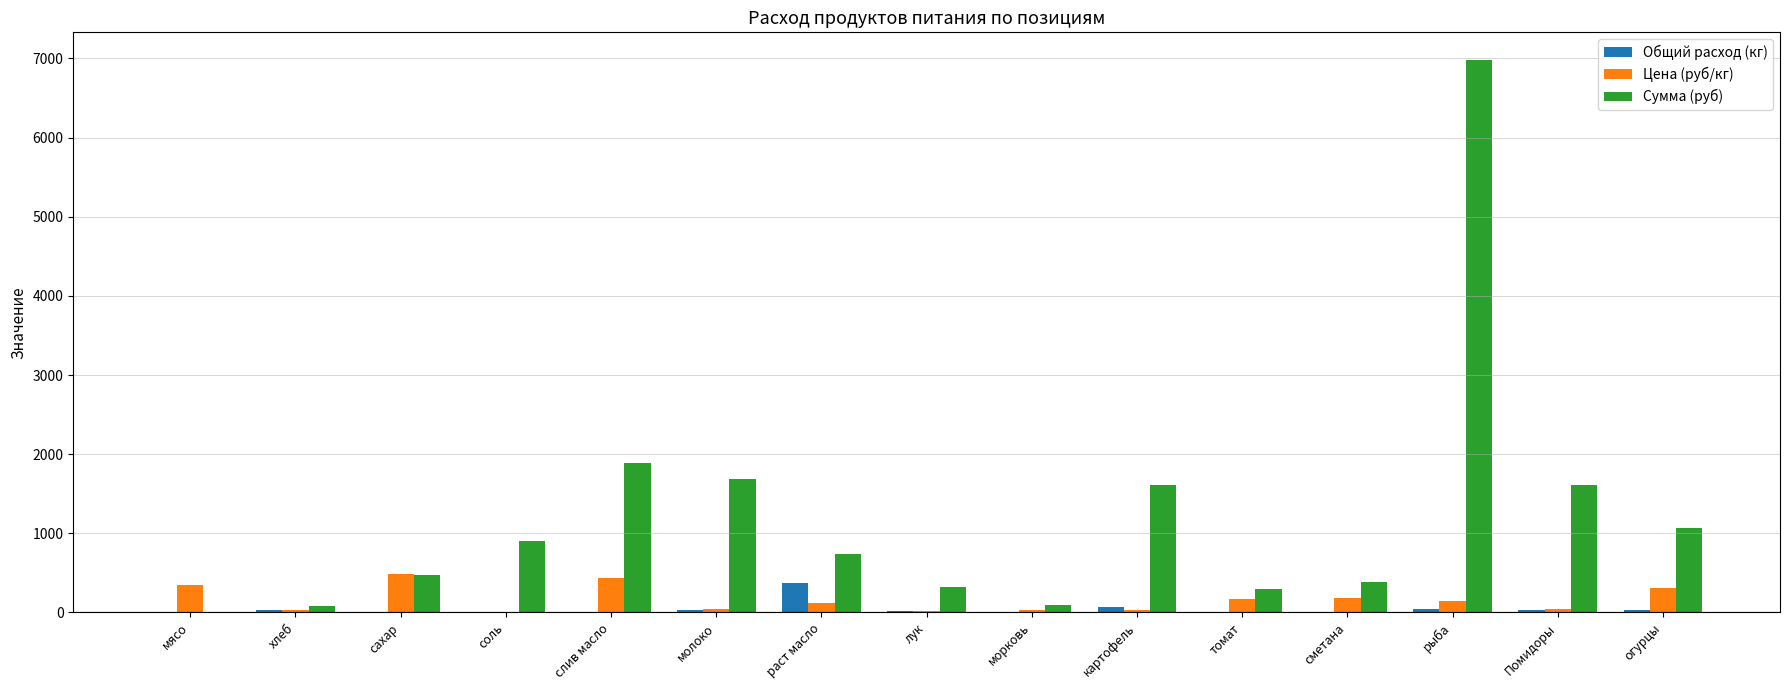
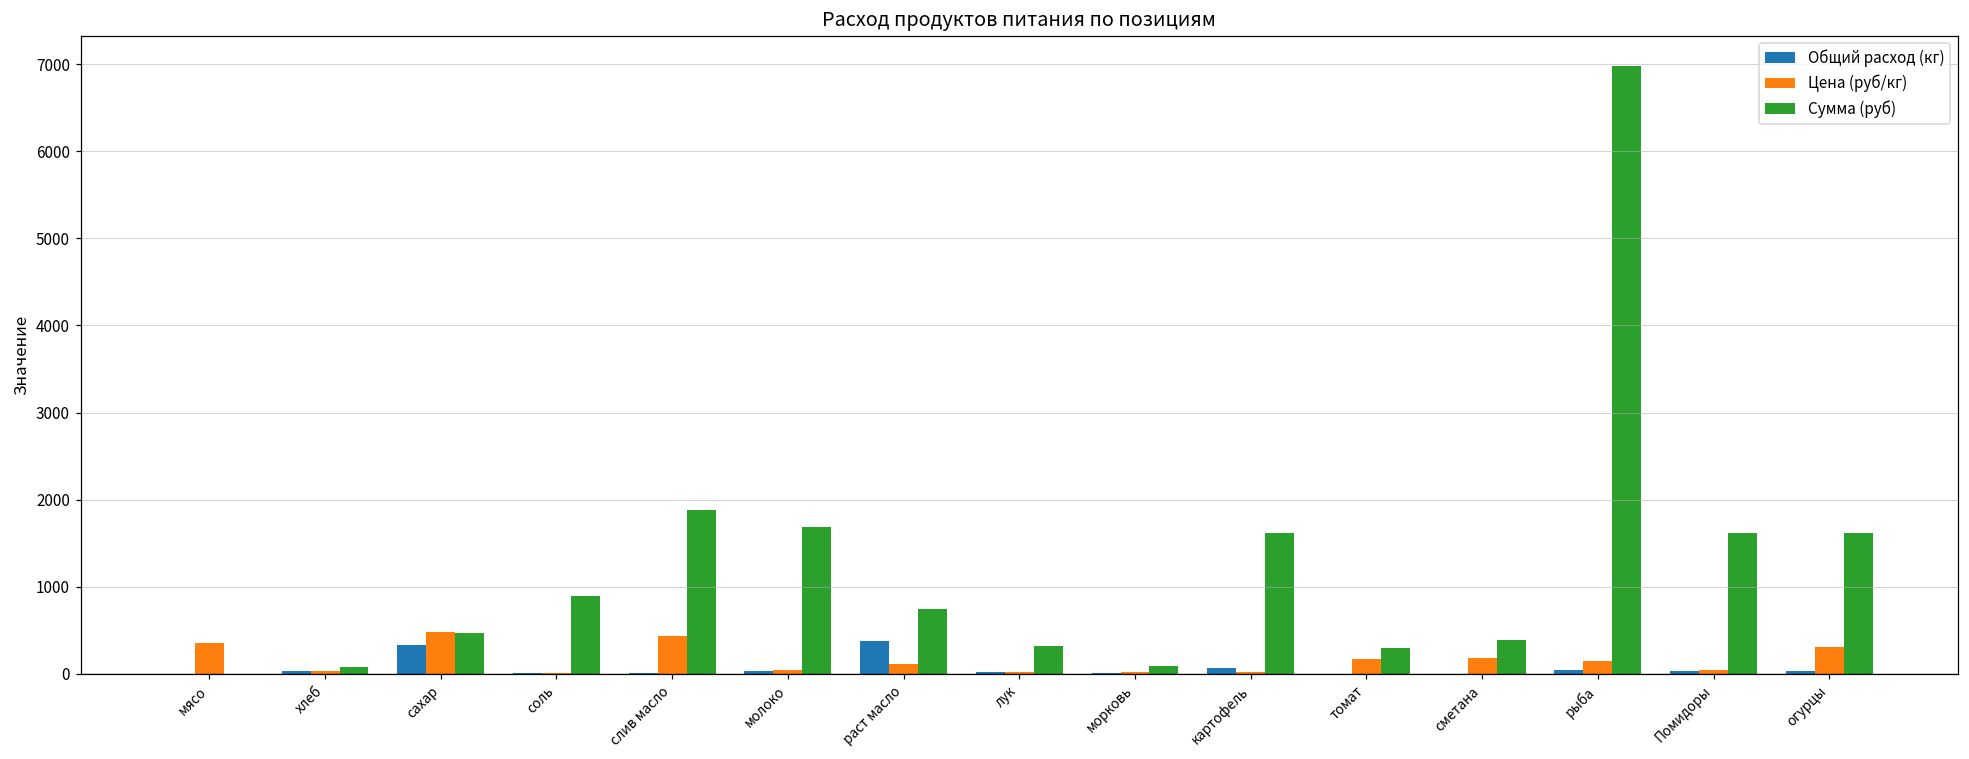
  {
    "Общий расход (кг)": {
      "мясо": 0,
-     "сахар": 0,
+     "сахар": 300,
      "молоко": 0,
      "раст масло": 400,
      "картофель": 100,
      "рыба": 0,
      "Помидоры": 0,
      "огурцы": 0
    },
    "Цена (руб/кг)": {
      "мясо": 400,
      "сахар": 500,
      "слив масло": 400,
      "молоко": 0,
      "раст масло": 100,
      "томат": 200,
      "сметана": 200,
      "рыба": 200,
      "Помидоры": 0,
      "огурцы": 300
    },
    "Сумма (руб)": {
      "мясо": 0,
      "хлеб": 100,
      "сахар": 500,
      "соль": 900,
      "слив масло": 1900,
      "молоко": 1700,
      "раст масло": 700,
      "лук": 300,
      "морковь": 100,
      "картофель": 1600,
      "томат": 300,
      "сметана": 400,
      "рыба": 7000,
      "Помидоры": 1600,
-     "огурцы": 1100
+     "огурцы": 1600
    }
  }
